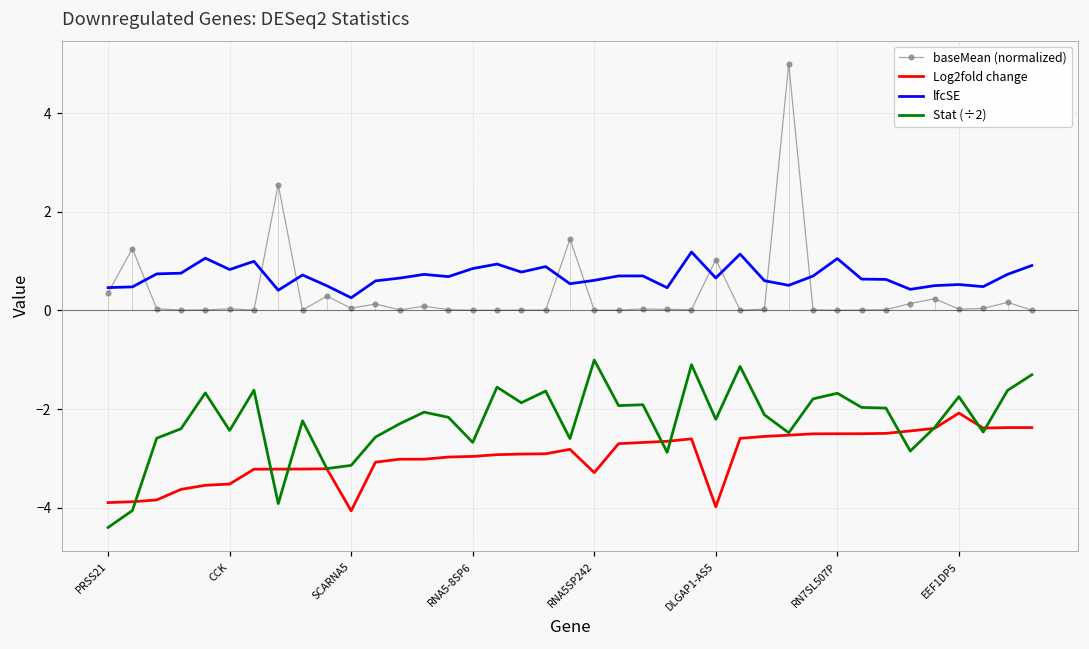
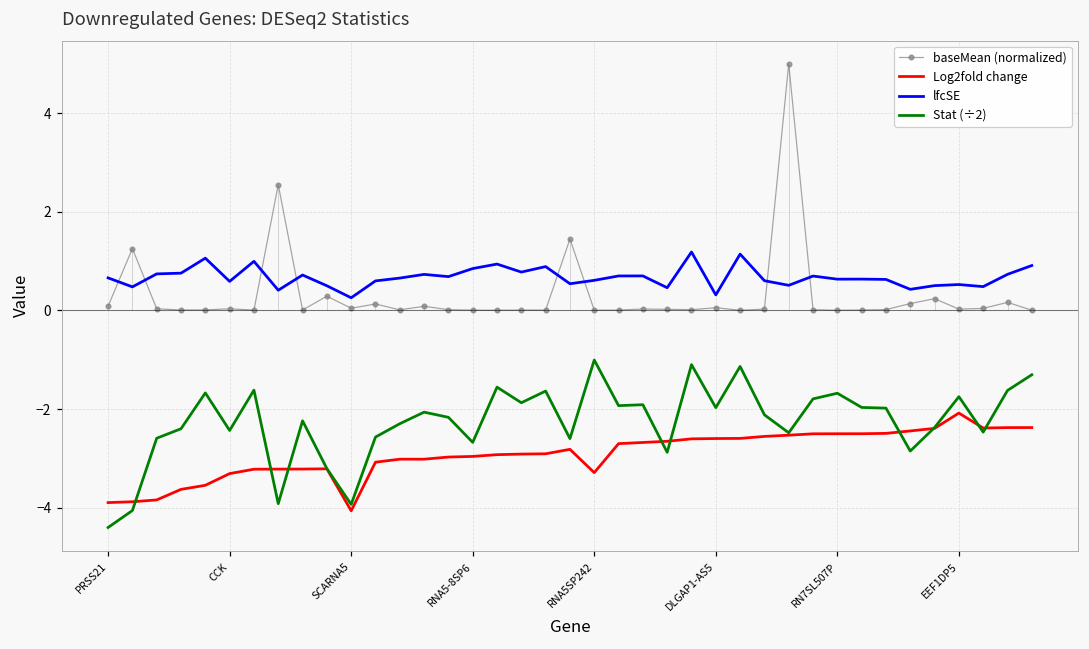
  {
    "baseMean (normalized)": {
-     "PRSS21": 0.4,
+     "PRSS21": 0.1,
      "CCK": 0.0,
      "SCARNA5": 0.0,
      "RNA5-8SP6": 0.0,
      "RNA5SP242": 0.0,
-     "DLGAP1-AS5": 1.0,
+     "DLGAP1-AS5": 0.1,
      "RN7SL507P": 0.0,
      "EEF1DP5": 0.0
    },
    "Log2fold change": {
      "PRSS21": -3.9,
-     "CCK": -3.5,
+     "CCK": -3.3,
      "SCARNA5": -4.1,
      "RNA5-8SP6": -3.0,
      "RNA5SP242": -3.3,
-     "DLGAP1-AS5": -4.0,
+     "DLGAP1-AS5": -2.6,
      "RN7SL507P": -2.5,
      "EEF1DP5": -2.1
    },
    "lfcSE": {
-     "PRSS21": 0.5,
-     "CCK": 0.8,
+     "PRSS21": 0.7,
+     "CCK": 0.6,
      "SCARNA5": 0.3,
      "RNA5-8SP6": 0.8,
      "RNA5SP242": 0.6,
-     "DLGAP1-AS5": 0.7,
-     "RN7SL507P": 1.1,
+     "DLGAP1-AS5": 0.3,
+     "RN7SL507P": 0.6,
      "EEF1DP5": 0.5
    },
    "Stat (÷2)": {
      "PRSS21": -4.4,
      "CCK": -2.4,
-     "SCARNA5": -3.1,
+     "SCARNA5": -3.9,
      "RNA5-8SP6": -2.7,
      "RNA5SP242": -1.0,
-     "DLGAP1-AS5": -2.2,
+     "DLGAP1-AS5": -2.0,
      "RN7SL507P": -1.7,
      "EEF1DP5": -1.7
    }
  }
